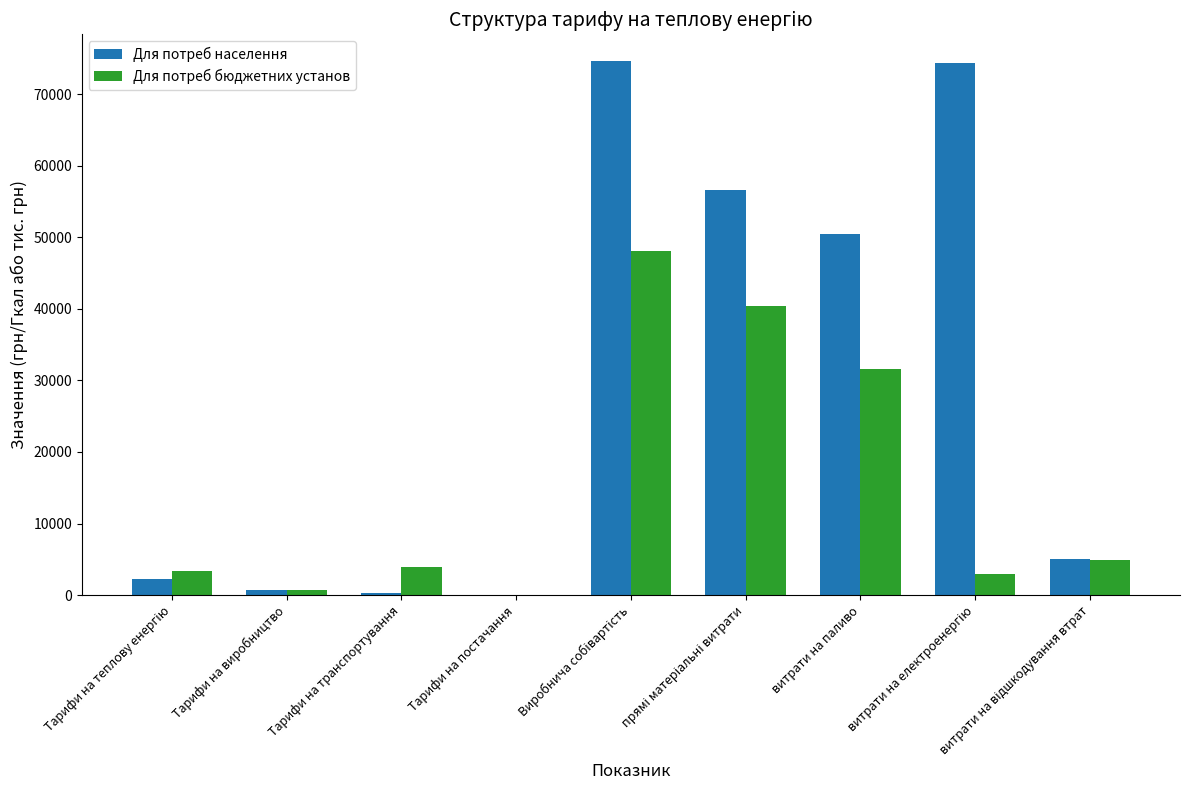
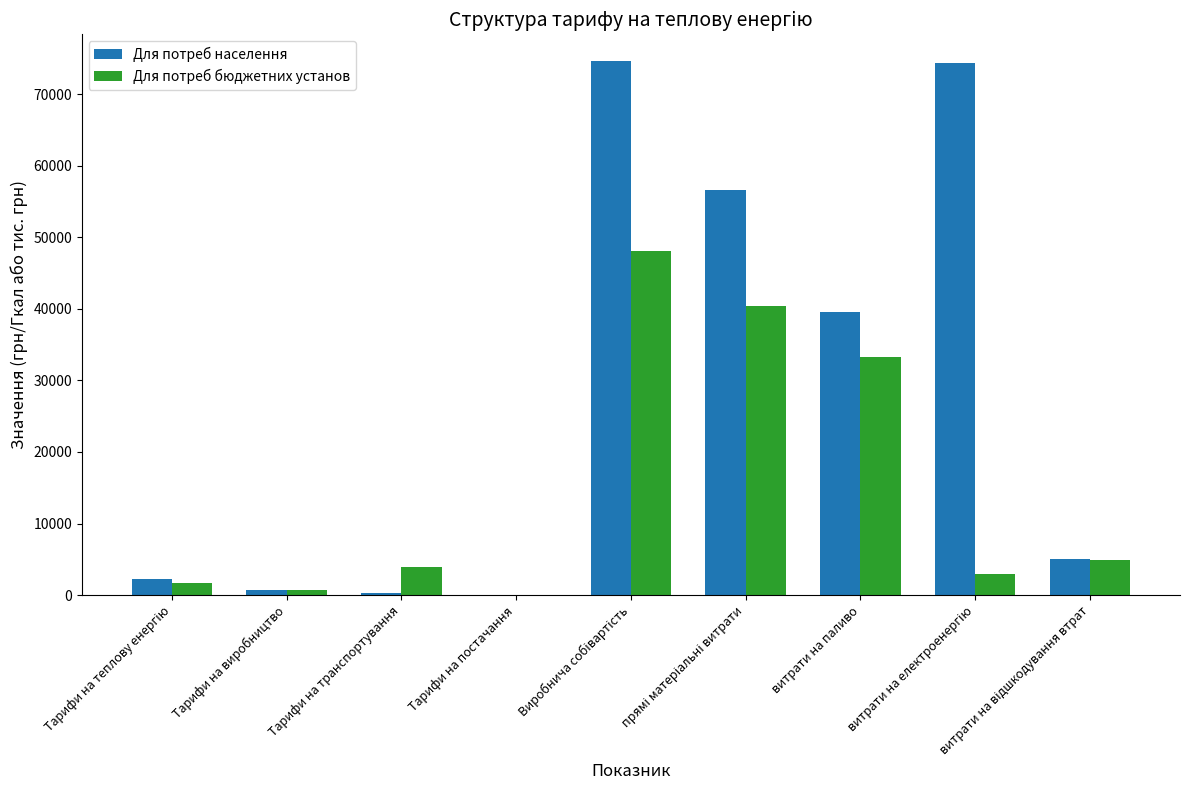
  {
    "Для потреб населення": {
      "Тарифи на теплову енергію": 2000,
      "Тарифи на виробництво": 1000,
      "Виробнича собівартість": 75000,
      "прямі матеріальні витрати": 57000,
-     "витрати на паливо": 50000,
+     "витрати на паливо": 40000,
      "витрати на електроенергію": 74000,
      "витрати на відшкодування втрат": 5000
    },
    "Для потреб бюджетних установ": {
-     "Тарифи на теплову енергію": 3000,
+     "Тарифи на теплову енергію": 2000,
      "Тарифи на виробництво": 1000,
      "Тарифи на транспортування": 4000,
      "Виробнича собівартість": 48000,
      "прямі матеріальні витрати": 40000,
-     "витрати на паливо": 32000,
+     "витрати на паливо": 33000,
      "витрати на електроенергію": 3000,
      "витрати на відшкодування втрат": 5000
    }
  }
